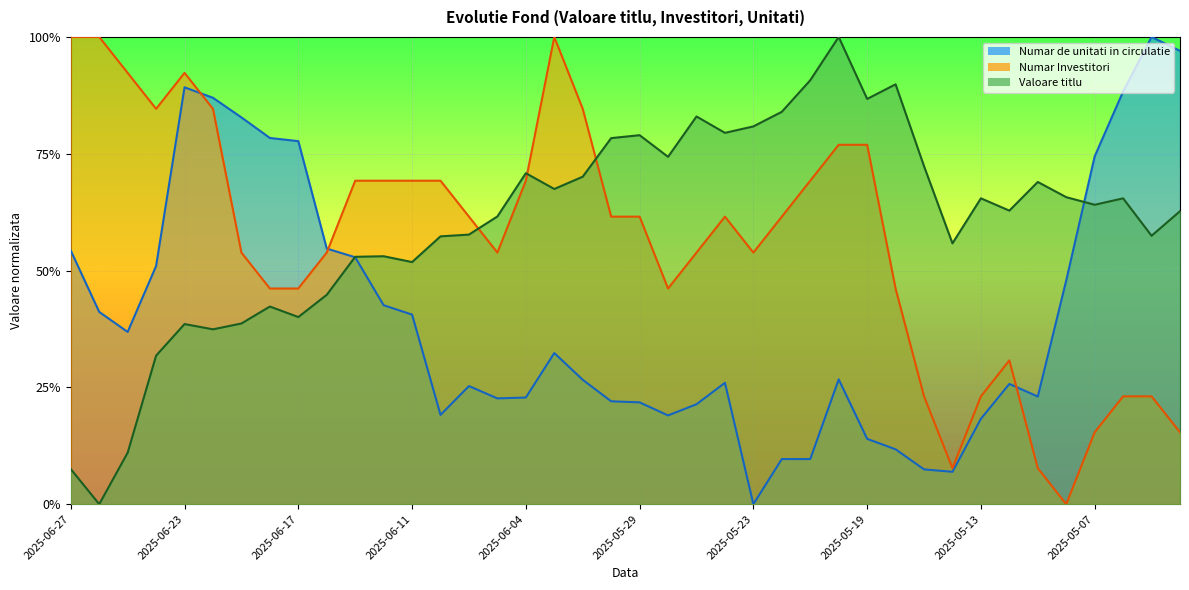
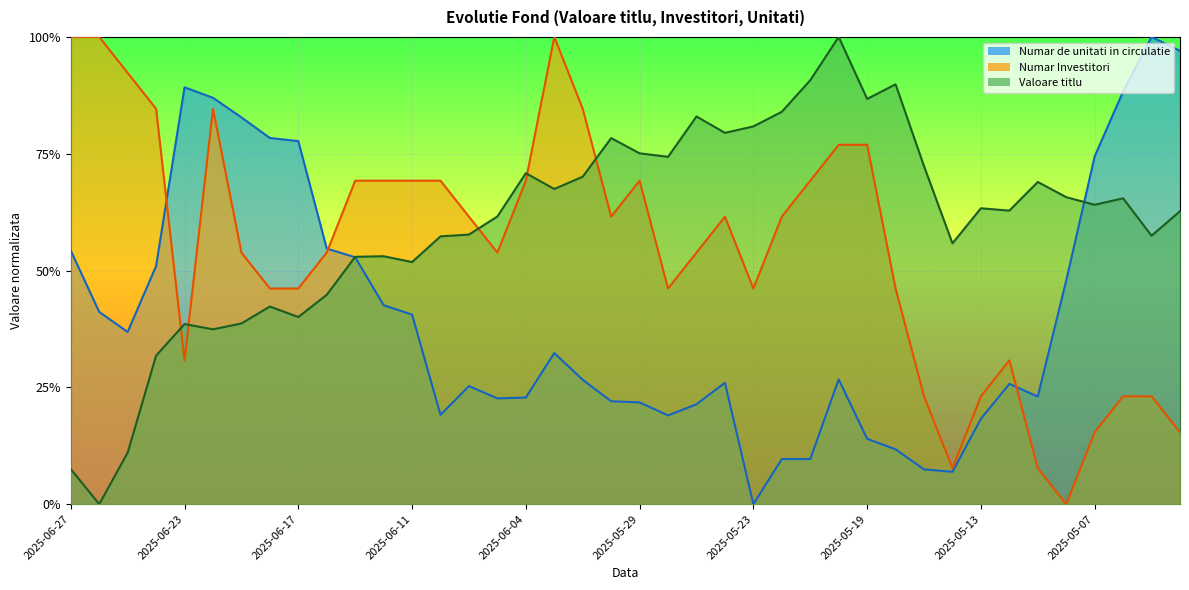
  {
    "Numar de unitati in circulatie": {
      "2025-06-27": "54%",
      "2025-06-23": "89%",
      "2025-06-17": "78%",
      "2025-06-11": "41%",
      "2025-06-04": "23%",
      "2025-05-29": "22%",
      "2025-05-23": "0%",
      "2025-05-19": "14%",
      "2025-05-13": "18%",
      "2025-05-07": "74%"
    },
    "Numar Investitori": {
      "2025-06-27": "100%",
-     "2025-06-23": "92%",
+     "2025-06-23": "31%",
      "2025-06-17": "46%",
      "2025-06-11": "69%",
      "2025-06-04": "69%",
-     "2025-05-29": "62%",
-     "2025-05-23": "54%",
+     "2025-05-29": "69%",
+     "2025-05-23": "46%",
      "2025-05-19": "77%",
      "2025-05-13": "23%",
      "2025-05-07": "15%"
    },
    "Valoare titlu": {
      "2025-06-27": "8%",
      "2025-06-23": "39%",
      "2025-06-17": "40%",
      "2025-06-11": "52%",
      "2025-06-04": "71%",
-     "2025-05-29": "79%",
+     "2025-05-29": "75%",
      "2025-05-23": "81%",
      "2025-05-19": "87%",
-     "2025-05-13": "65%",
+     "2025-05-13": "63%",
      "2025-05-07": "64%"
    }
  }
